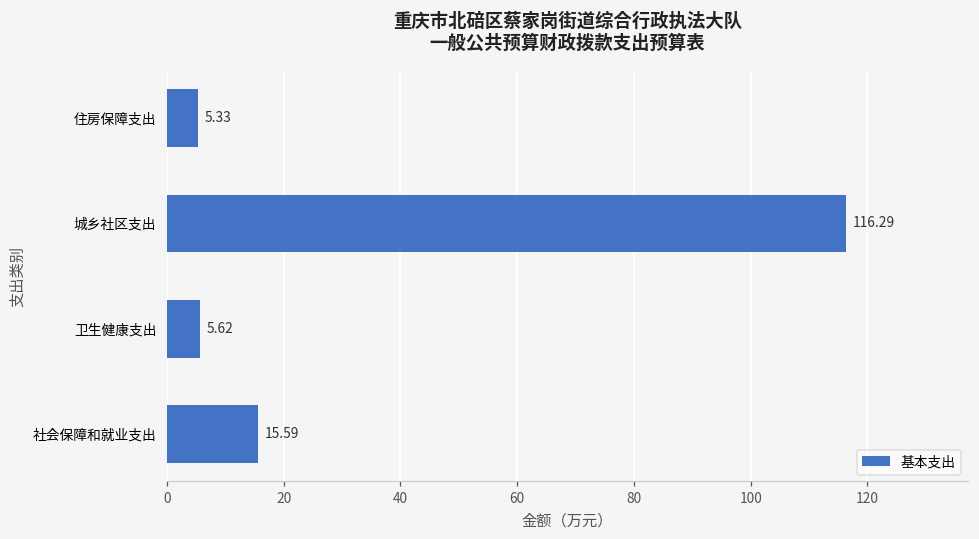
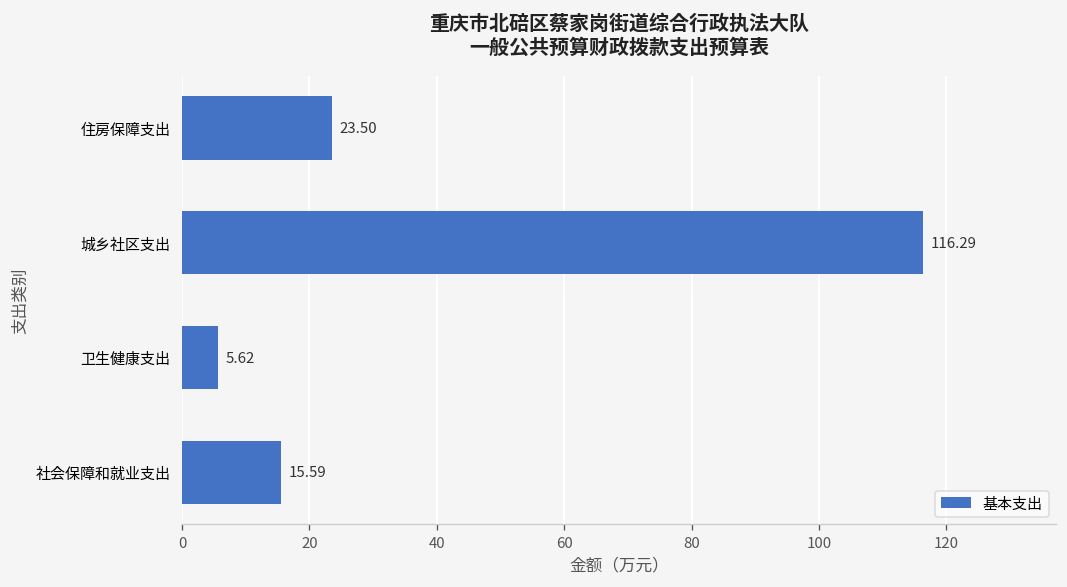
  {
-   "住房保障支出": 5.33,
+   "住房保障支出": 23.50,
    "城乡社区支出": 116.29,
    "卫生健康支出": 5.62,
    "社会保障和就业支出": 15.59
  }
